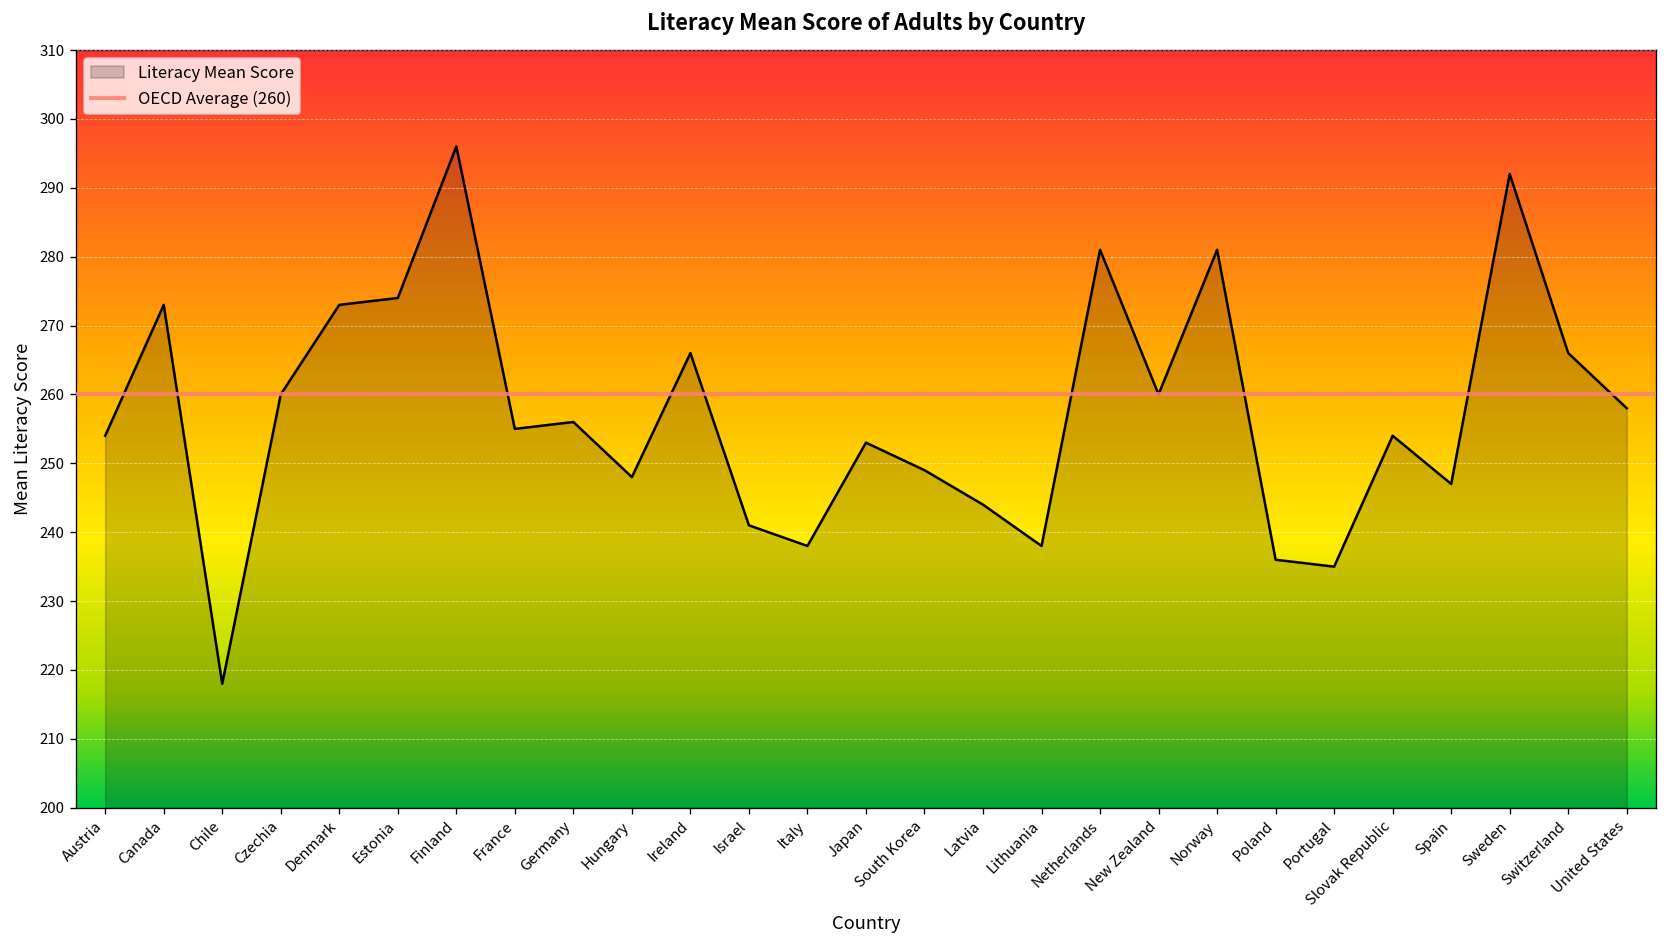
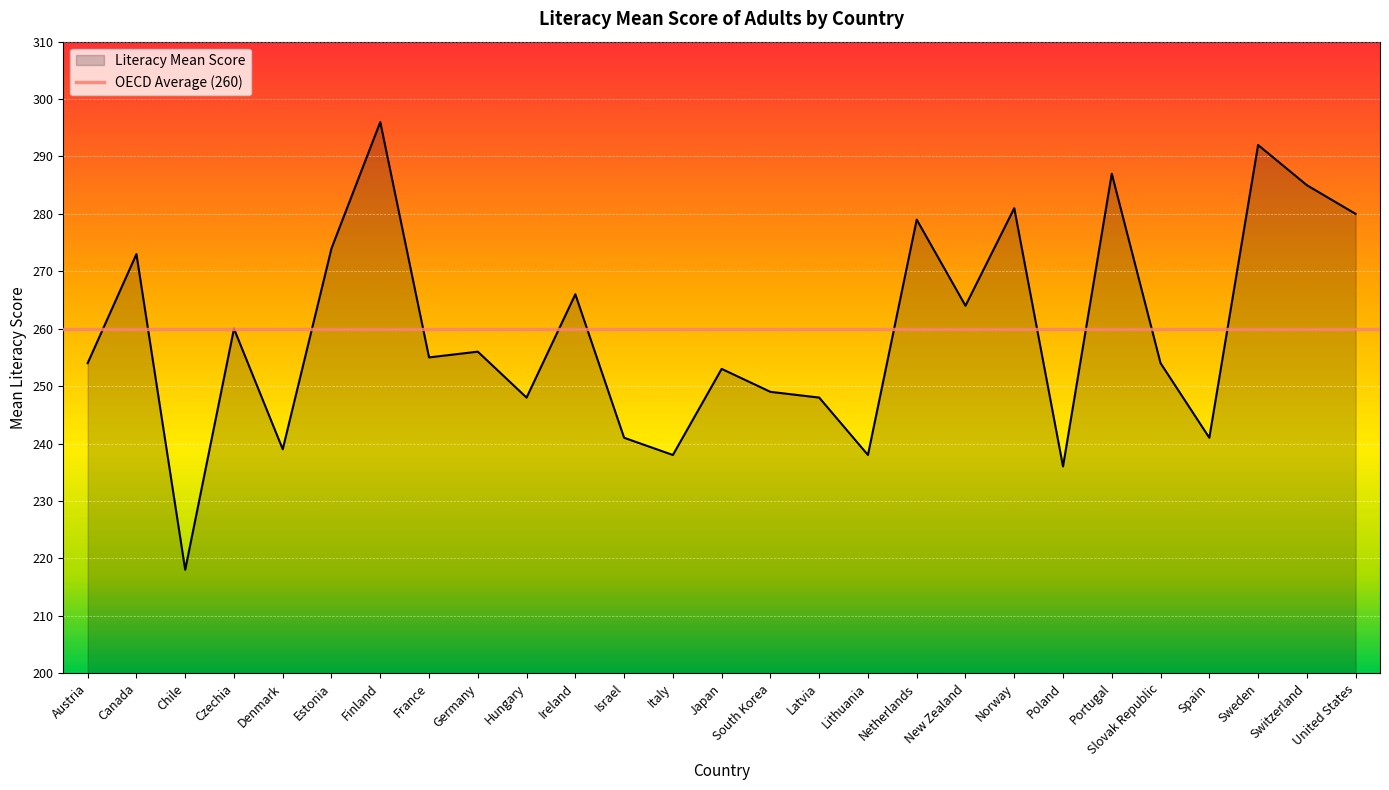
  {
    "Austria": 254,
    "Canada": 273,
    "Chile": 218,
    "Czechia": 260,
-   "Denmark": 273,
+   "Denmark": 239,
    "Estonia": 274,
    "Finland": 296,
    "France": 255,
    "Germany": 256,
    "Hungary": 248,
    "Ireland": 266,
    "Israel": 241,
    "Italy": 238,
    "Japan": 253,
    "South Korea": 249,
-   "Latvia": 244,
+   "Latvia": 248,
    "Lithuania": 238,
-   "Netherlands": 281,
-   "New Zealand": 260,
+   "Netherlands": 279,
+   "New Zealand": 264,
    "Norway": 281,
    "Poland": 236,
-   "Portugal": 235,
+   "Portugal": 287,
    "Slovak Republic": 254,
-   "Spain": 247,
+   "Spain": 241,
    "Sweden": 292,
-   "Switzerland": 266,
-   "United States": 258
+   "Switzerland": 285,
+   "United States": 280
  }
